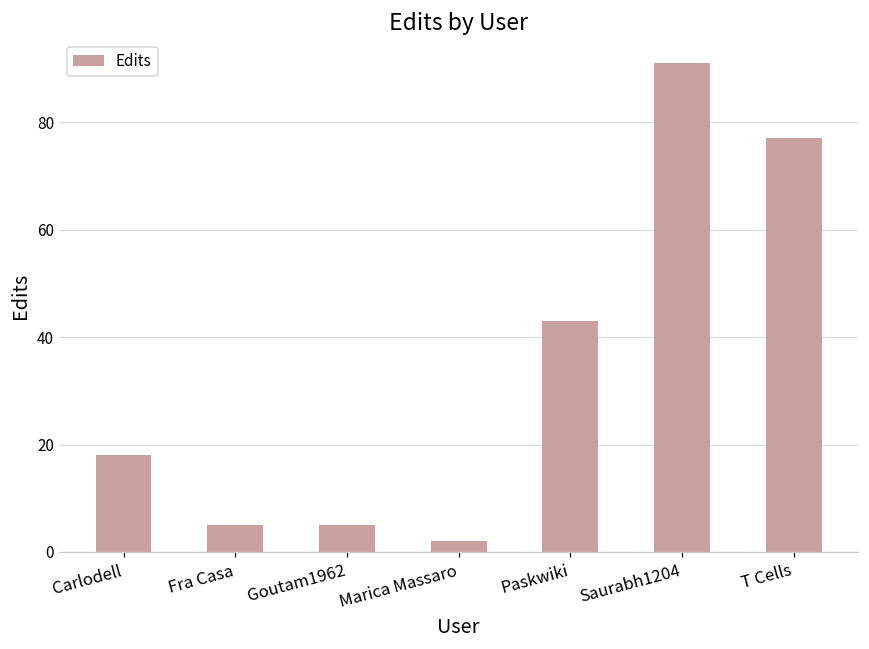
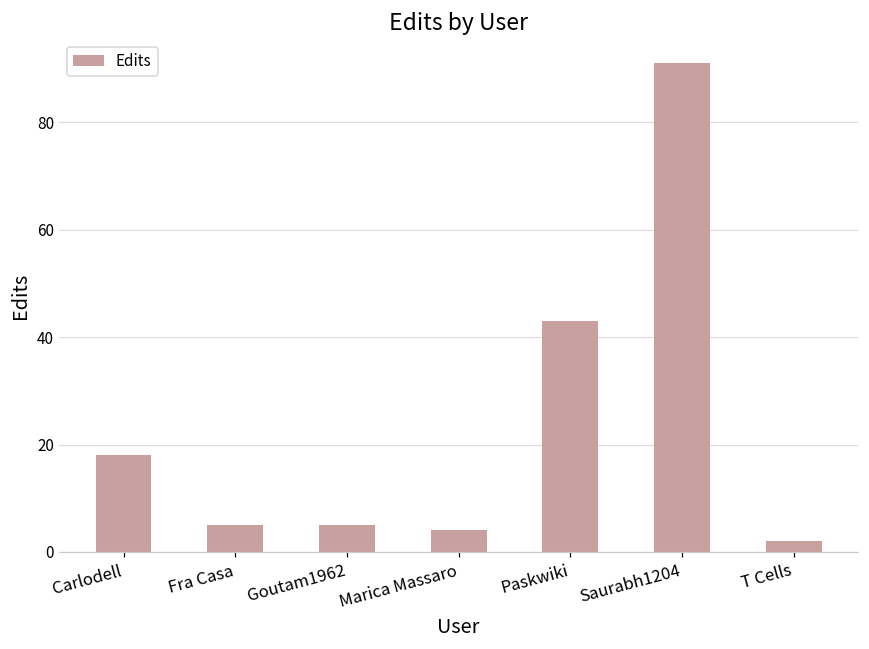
  {
    "Carlodell": 18,
    "Fra Casa": 5,
    "Goutam1962": 5,
-   "Marica Massaro": 2,
+   "Marica Massaro": 4,
    "Paskwiki": 43,
    "Saurabh1204": 91,
-   "T Cells": 77
+   "T Cells": 2
  }
